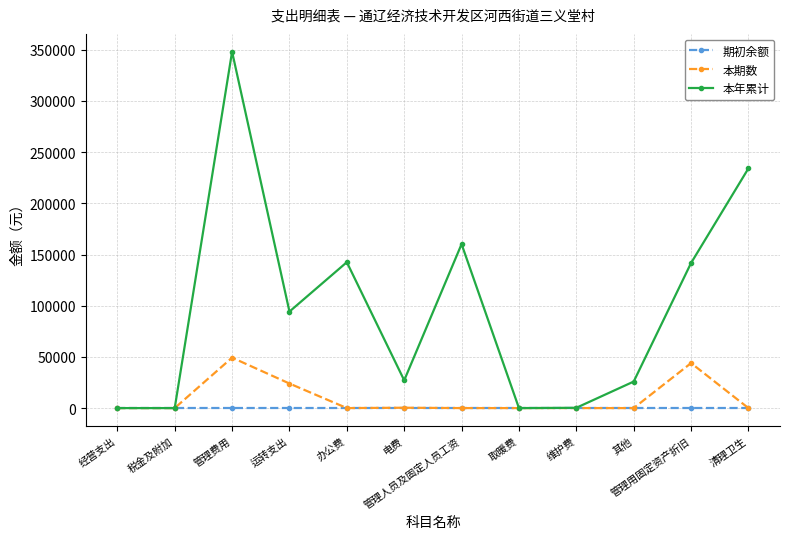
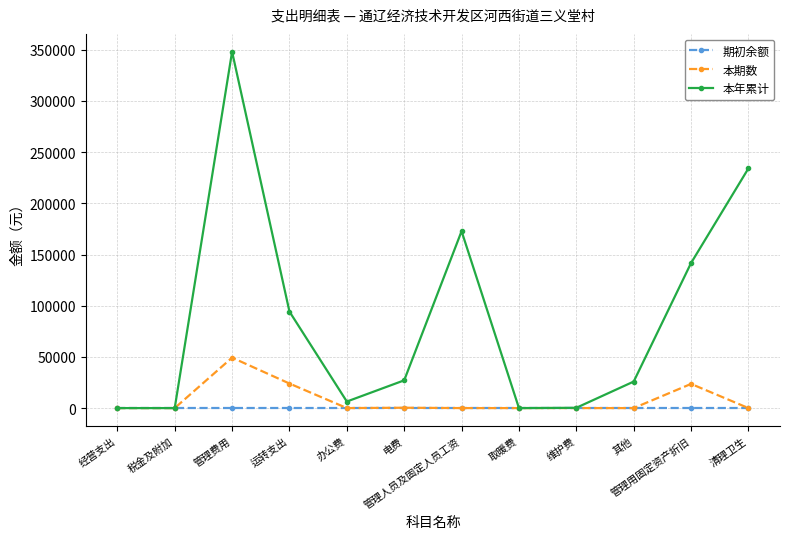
  {
    "期初余额": {
      "管理费用": 0,
      "运转支出": 0,
      "管理用固定资产折旧": 0
    },
    "本期数": {
      "管理费用": 49000,
      "运转支出": 24000,
-     "管理用固定资产折旧": 44000
+     "管理用固定资产折旧": 24000
    },
    "本年累计": {
      "管理费用": 348000,
      "运转支出": 94000,
-     "办公费": 142000,
+     "办公费": 6000,
      "电费": 27000,
-     "管理人员及固定人员工资": 160000,
+     "管理人员及固定人员工资": 173000,
      "其他": 26000,
      "管理用固定资产折旧": 142000,
      "清理卫生": 234000
    }
  }
